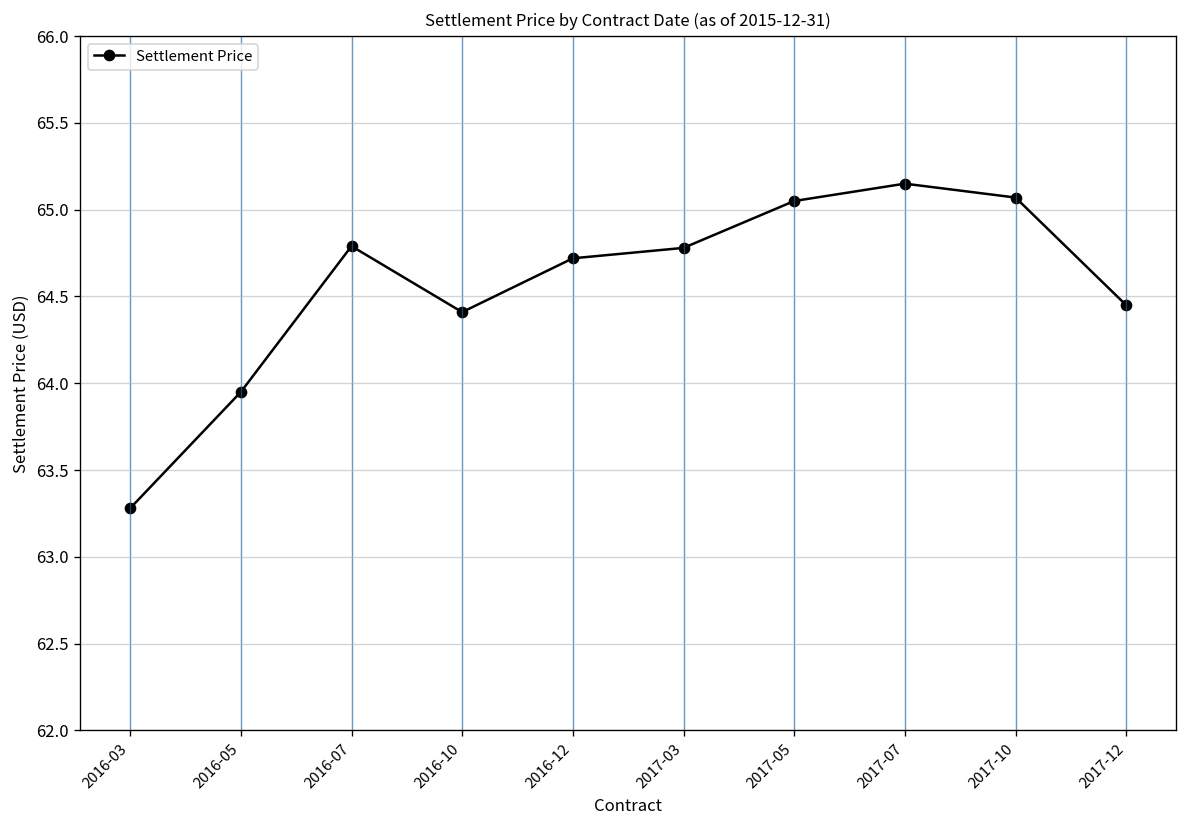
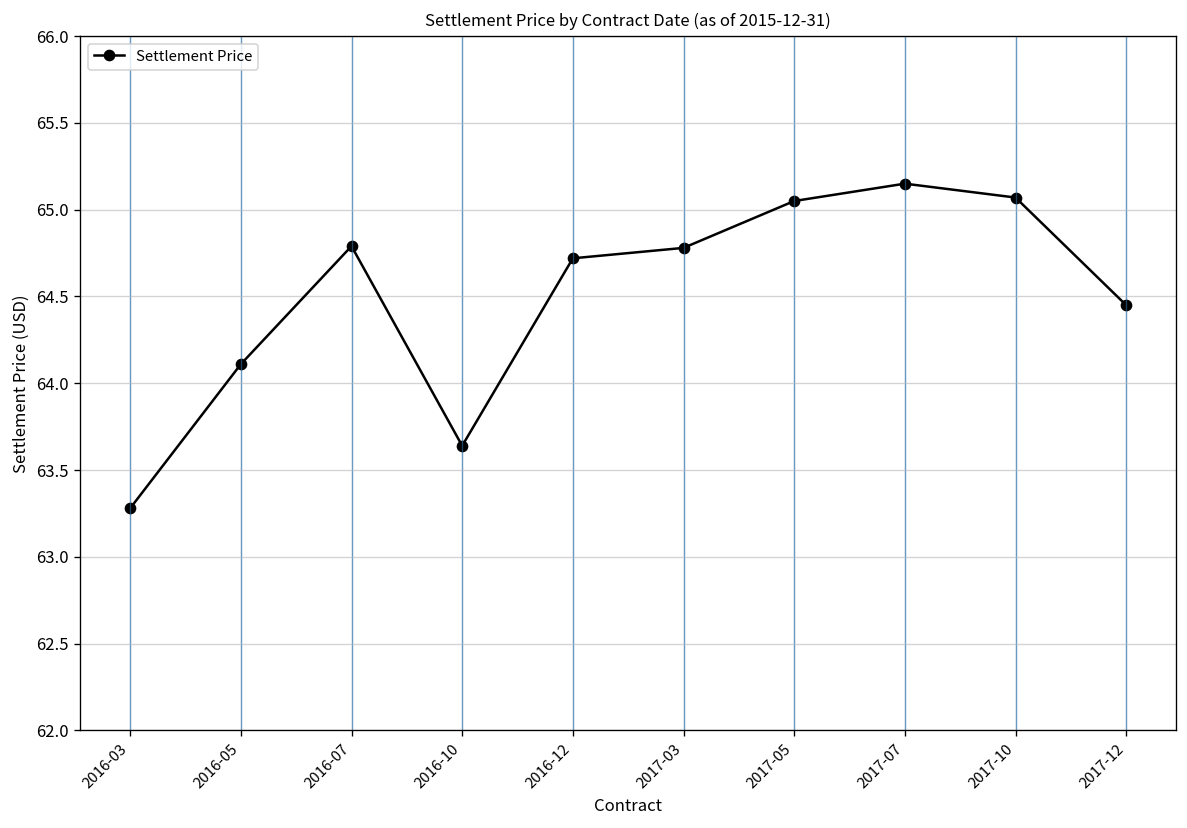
  {
    "2016-03": 63.28,
-   "2016-05": 63.95,
+   "2016-05": 64.11,
    "2016-07": 64.79,
-   "2016-10": 64.41,
+   "2016-10": 63.64,
    "2016-12": 64.72,
    "2017-03": 64.78,
    "2017-05": 65.05,
    "2017-07": 65.15,
    "2017-10": 65.07,
    "2017-12": 64.45
  }
